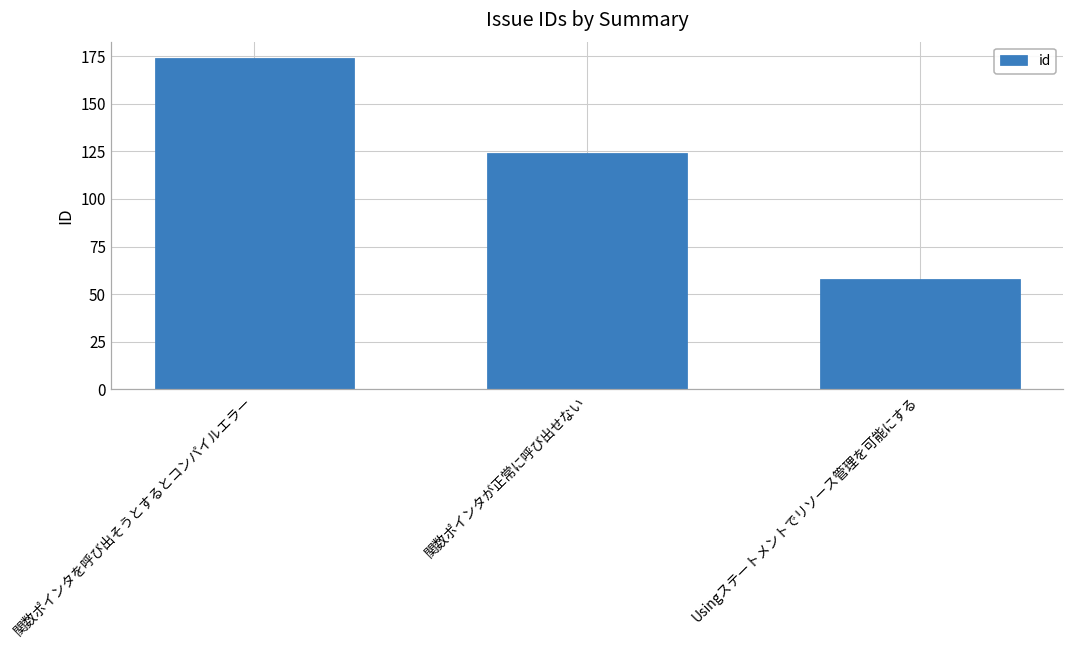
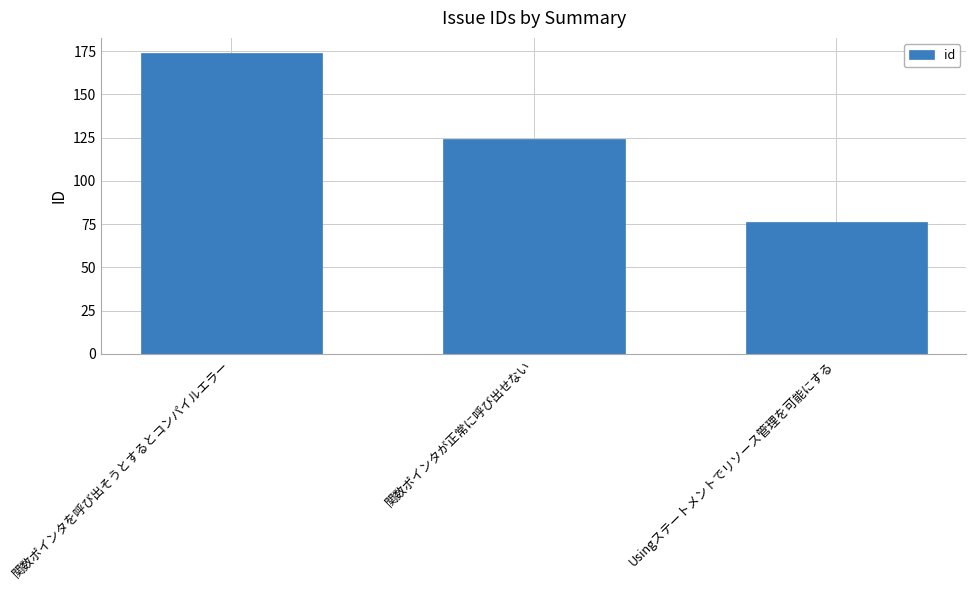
  {
    "関数ポインタを呼び出そうとするとコンパイルエラー": 174,
    "関数ポインタが正常に呼び出せない": 124,
-   "Usingステートメントでリソース管理を可能にする": 58
+   "Usingステートメントでリソース管理を可能にする": 76
  }
